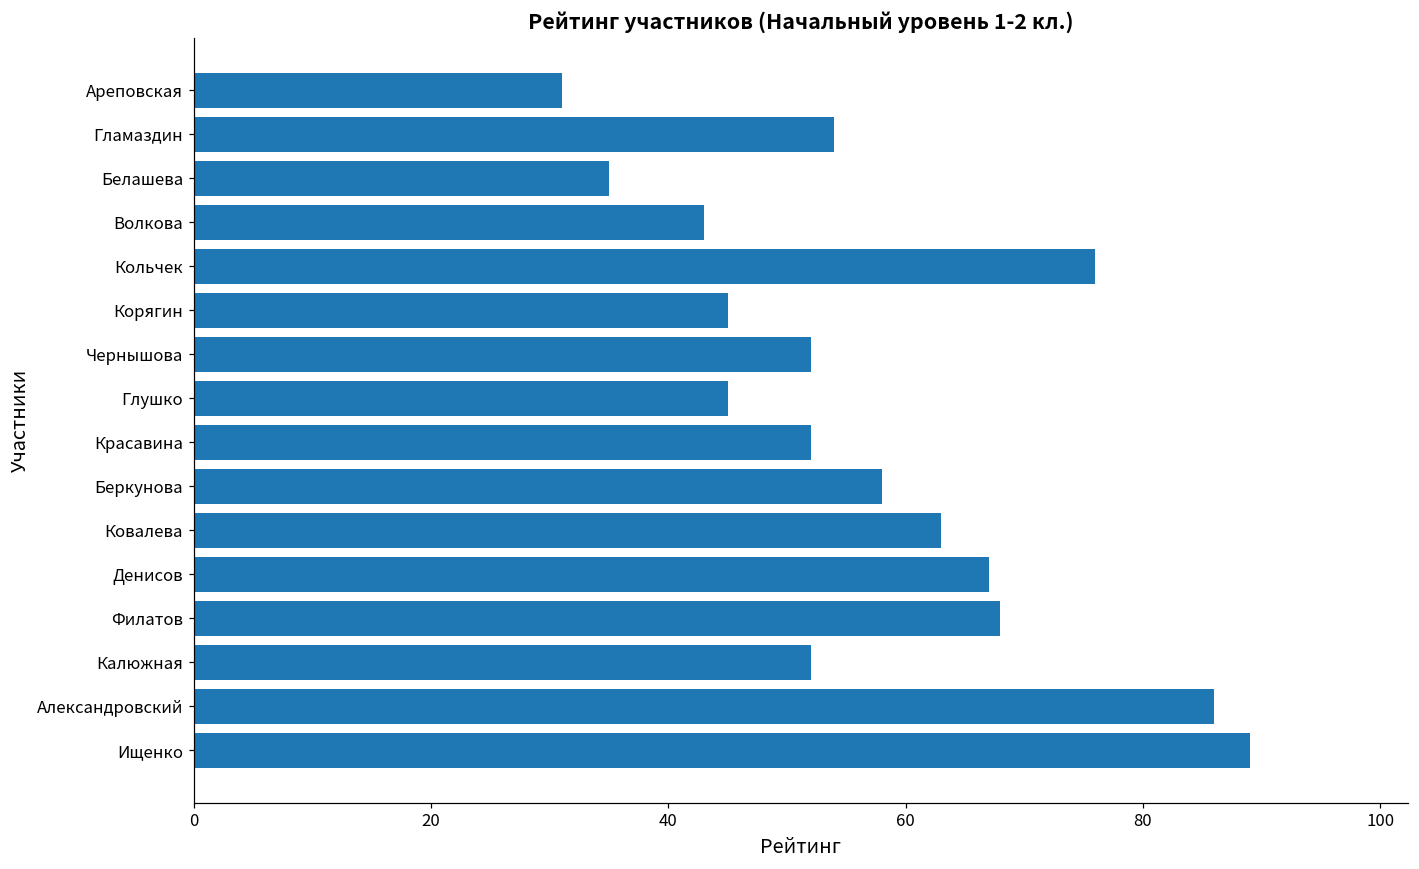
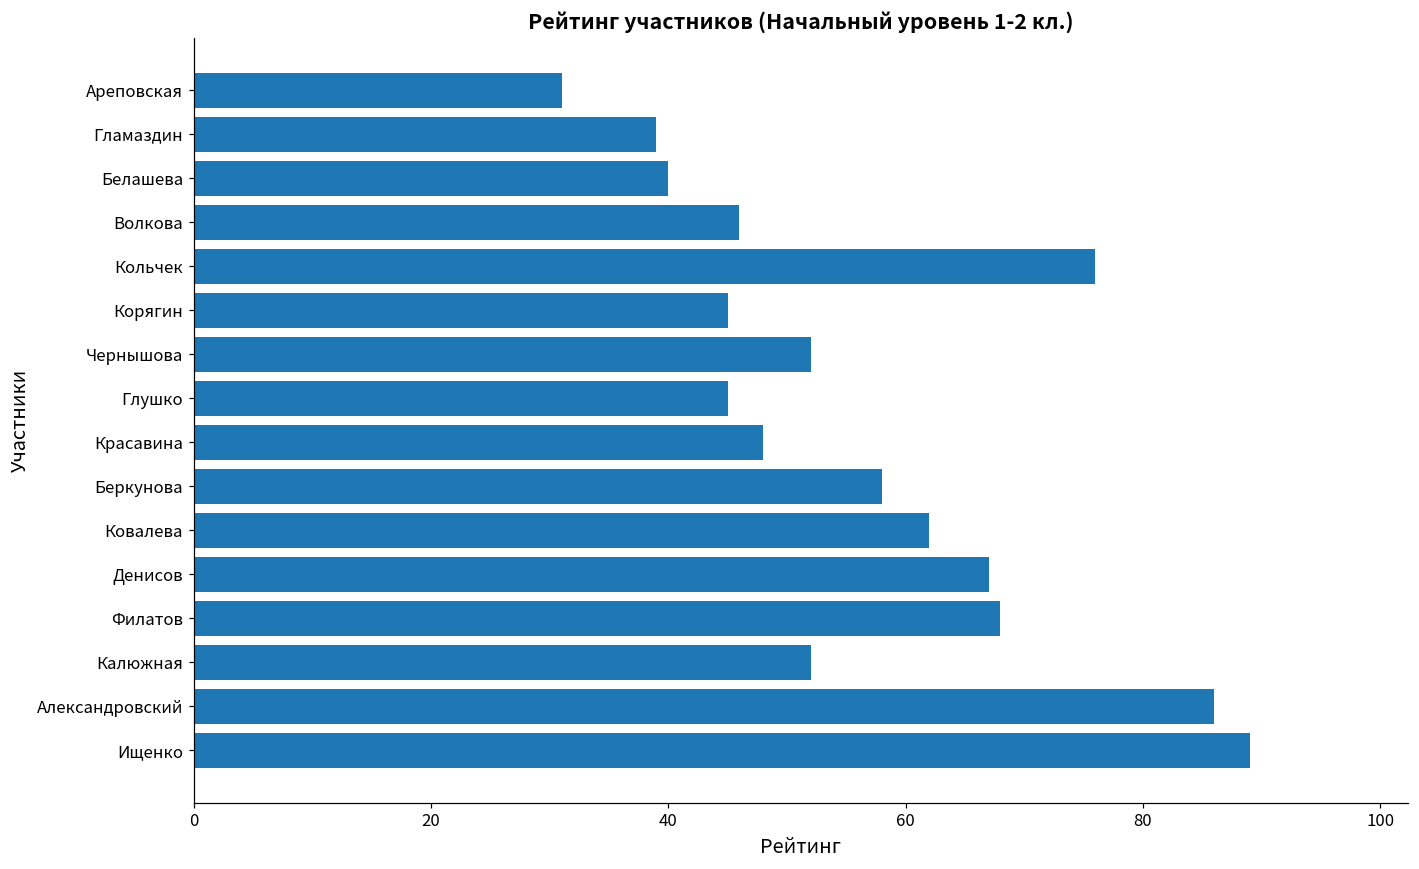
  {
    "Ареповская": 31,
-   "Гламаздин": 54,
-   "Белашева": 35,
-   "Волкова": 43,
+   "Гламаздин": 39,
+   "Белашева": 40,
+   "Волкова": 46,
    "Кольчек": 76,
    "Корягин": 45,
    "Чернышова": 52,
    "Глушко": 45,
-   "Красавина": 52,
+   "Красавина": 48,
    "Беркунова": 58,
-   "Ковалева": 63,
+   "Ковалева": 62,
    "Денисов": 67,
    "Филатов": 68,
    "Калюжная": 52,
    "Александровский": 86,
    "Ищенко": 89
  }
